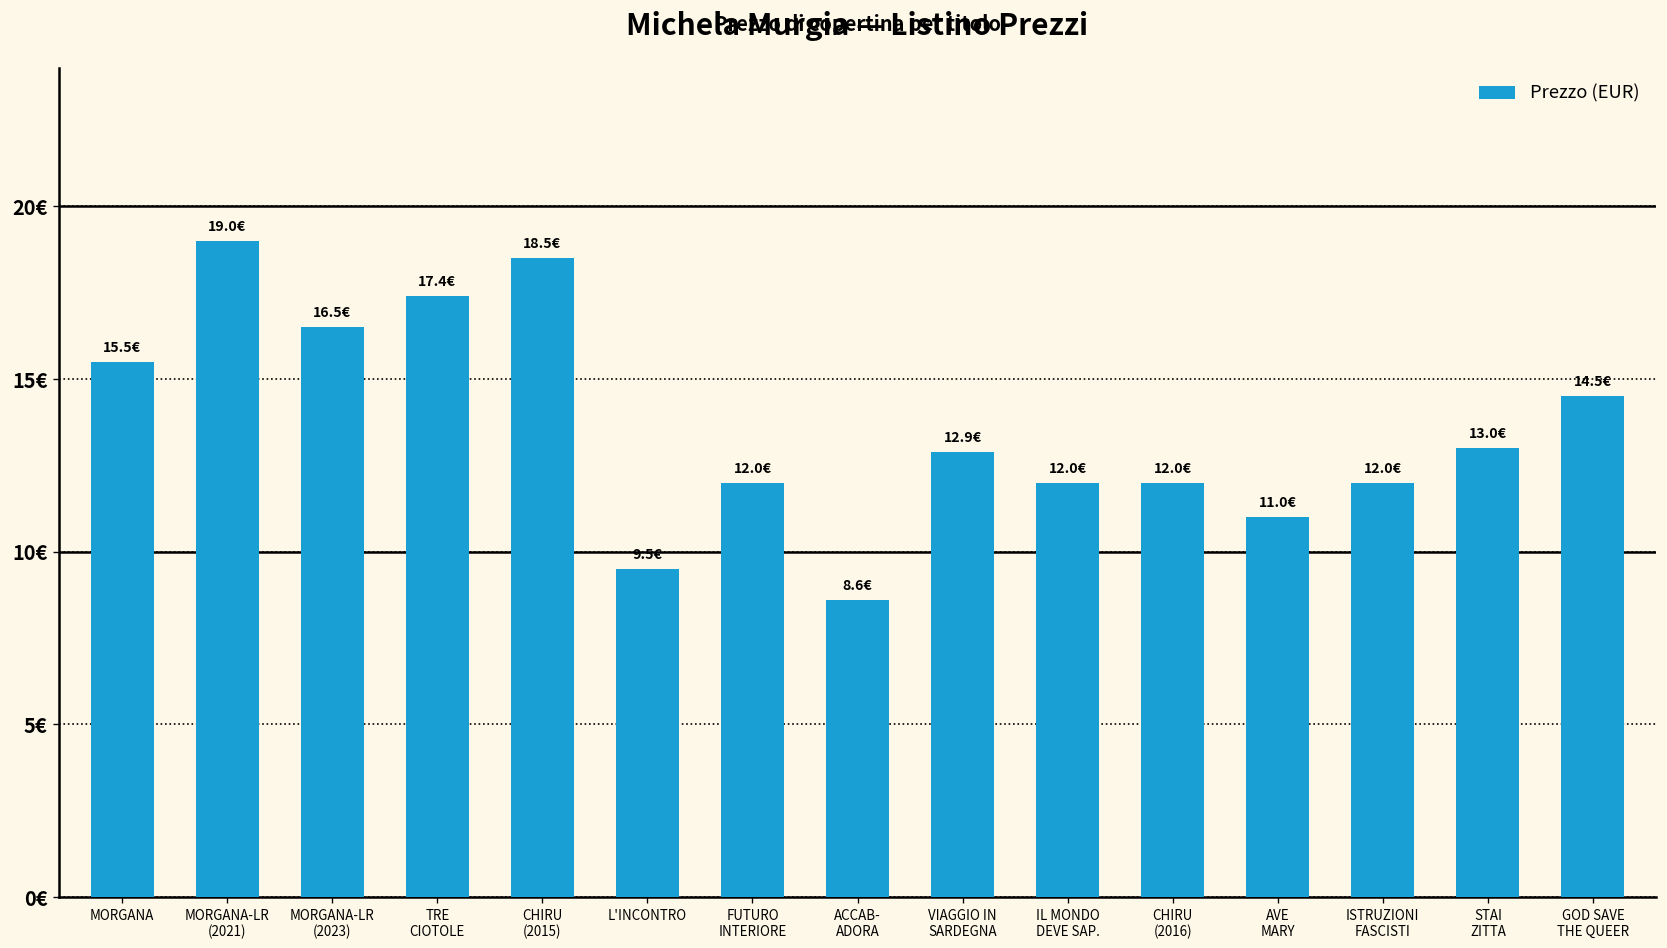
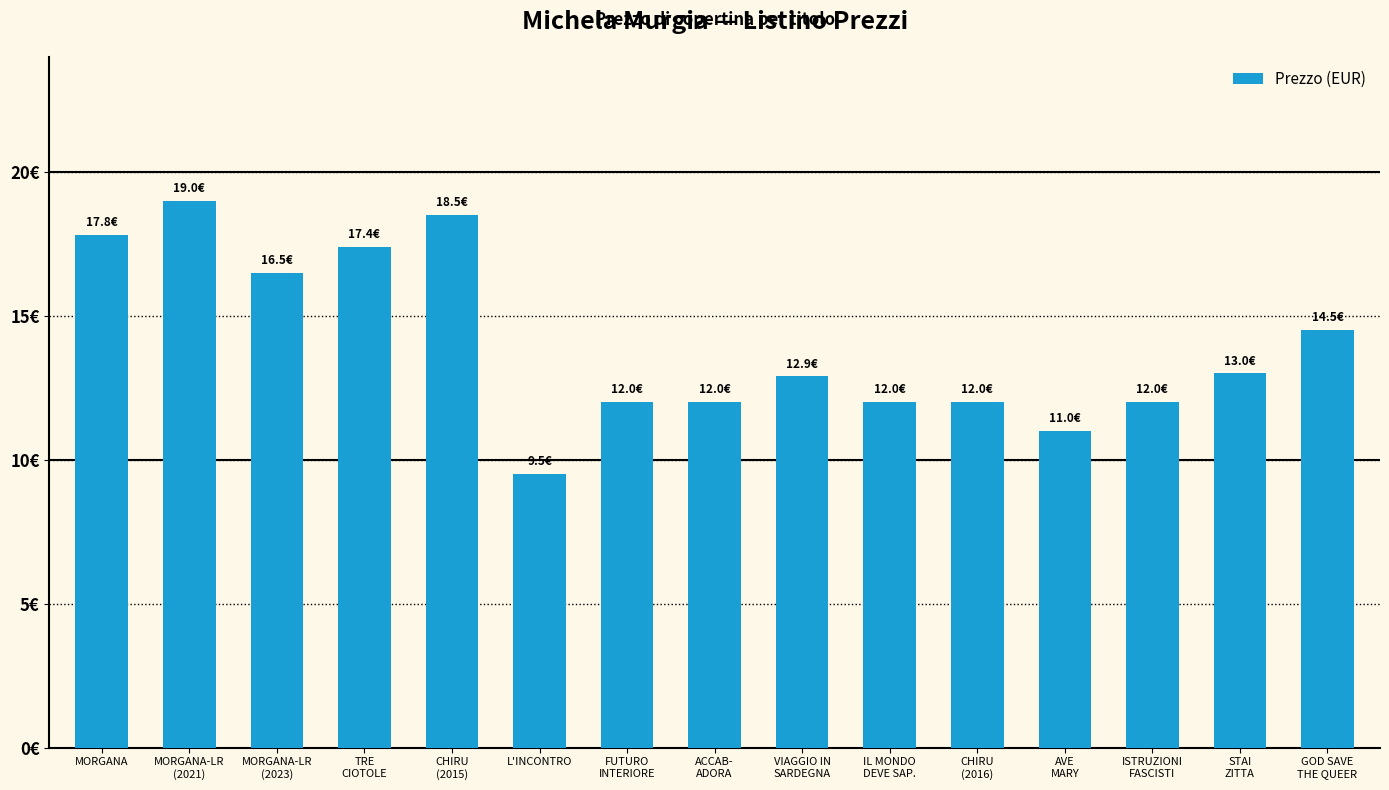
  {
-   "MORGANA": "15.5€",
+   "MORGANA": "17.8€",
    "MORGANA-LR (2021)": "19.0€",
    "MORGANA-LR (2023)": "16.5€",
    "TRE CIOTOLE": "17.4€",
    "CHIRU (2015)": "18.5€",
    "L'INCONTRO": "9.5€",
    "FUTURO INTERIORE": "12.0€",
-   "ACCAB- ADORA": "8.6€",
+   "ACCAB- ADORA": "12.0€",
    "VIAGGIO IN SARDEGNA": "12.9€",
    "IL MONDO DEVE SAP.": "12.0€",
    "CHIRU (2016)": "12.0€",
    "AVE MARY": "11.0€",
    "ISTRUZIONI FASCISTI": "12.0€",
    "STAI ZITTA": "13.0€",
    "GOD SAVE THE QUEER": "14.5€"
  }
